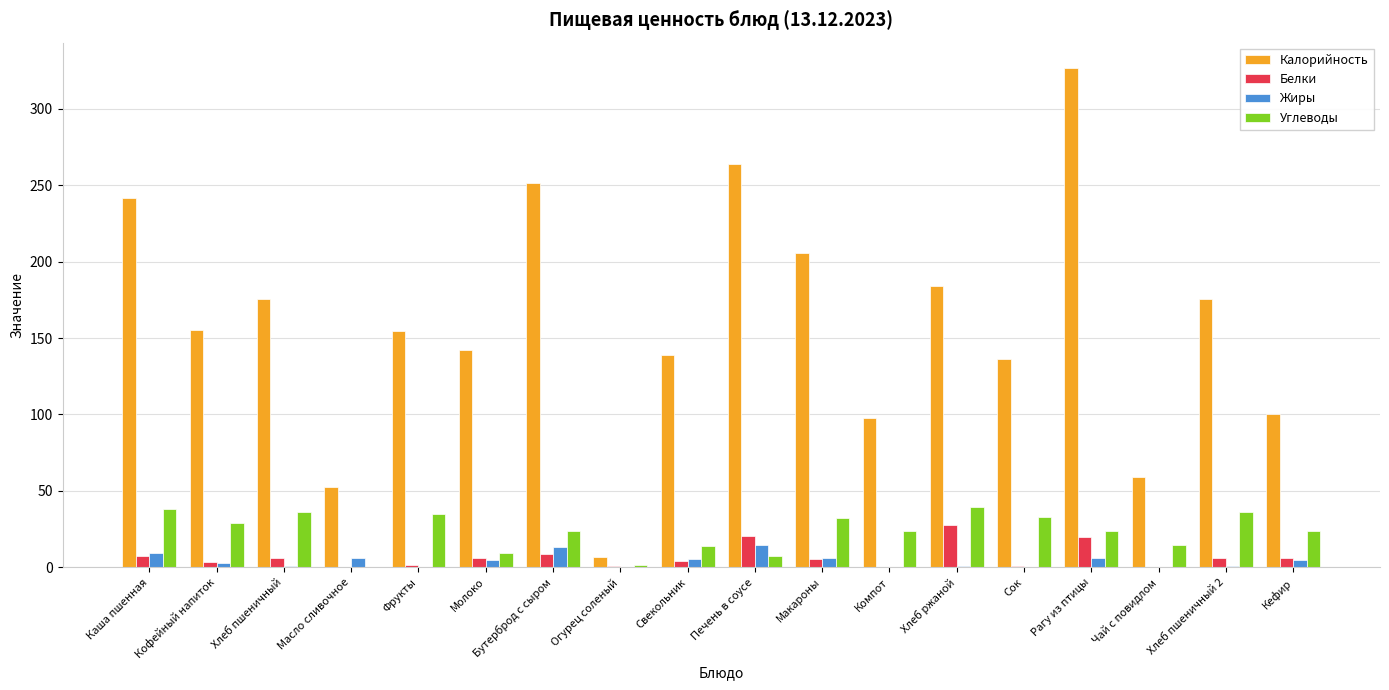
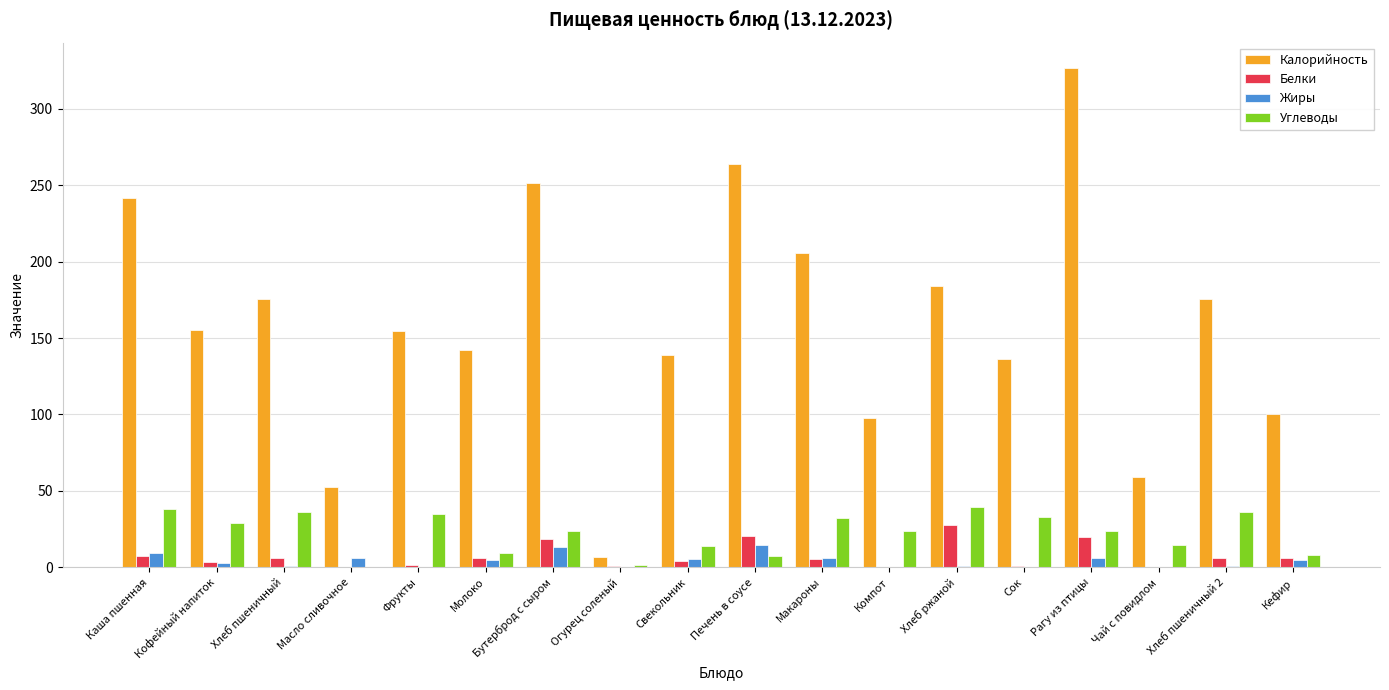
  {
    "Калорийность": {
      "Каша пшенная": 241,
      "Кофейный напиток": 155,
      "Хлеб пшеничный": 175,
      "Масло сливочное": 53,
      "Фрукты": 155,
      "Молоко": 142,
      "Бутерброд с сыром": 251,
      "Огурец соленый": 7,
      "Свекольник": 139,
      "Печень в соусе": 264,
      "Макароны": 206,
      "Компот": 98,
      "Хлеб ржаной": 184,
      "Сок": 136,
      "Рагу из птицы": 327,
      "Чай с повидлом": 59,
      "Хлеб пшеничный 2": 175,
      "Кефир": 100
    },
    "Белки": {
      "Каша пшенная": 7,
      "Кофейный напиток": 4,
      "Хлеб пшеничный": 6,
      "Молоко": 6,
-     "Бутерброд с сыром": 9,
+     "Бутерброд с сыром": 18,
      "Свекольник": 4,
      "Печень в соусе": 21,
      "Макароны": 6,
      "Хлеб ржаной": 28,
      "Рагу из птицы": 20,
      "Хлеб пшеничный 2": 6,
      "Кефир": 6
    },
    "Жиры": {
      "Каша пшенная": 9,
      "Кофейный напиток": 3,
      "Масло сливочное": 6,
      "Молоко": 5,
      "Бутерброд с сыром": 13,
      "Свекольник": 5,
      "Печень в соусе": 14,
      "Макароны": 6,
      "Рагу из птицы": 6,
      "Кефир": 5
    },
    "Углеводы": {
      "Каша пшенная": 38,
      "Кофейный напиток": 29,
      "Хлеб пшеничный": 36,
      "Фрукты": 35,
      "Молоко": 10,
      "Бутерброд с сыром": 24,
      "Свекольник": 14,
      "Печень в соусе": 7,
      "Макароны": 32,
      "Компот": 24,
      "Хлеб ржаной": 40,
      "Сок": 33,
      "Рагу из птицы": 24,
      "Чай с повидлом": 15,
      "Хлеб пшеничный 2": 36,
-     "Кефир": 24
+     "Кефир": 8
    }
  }
